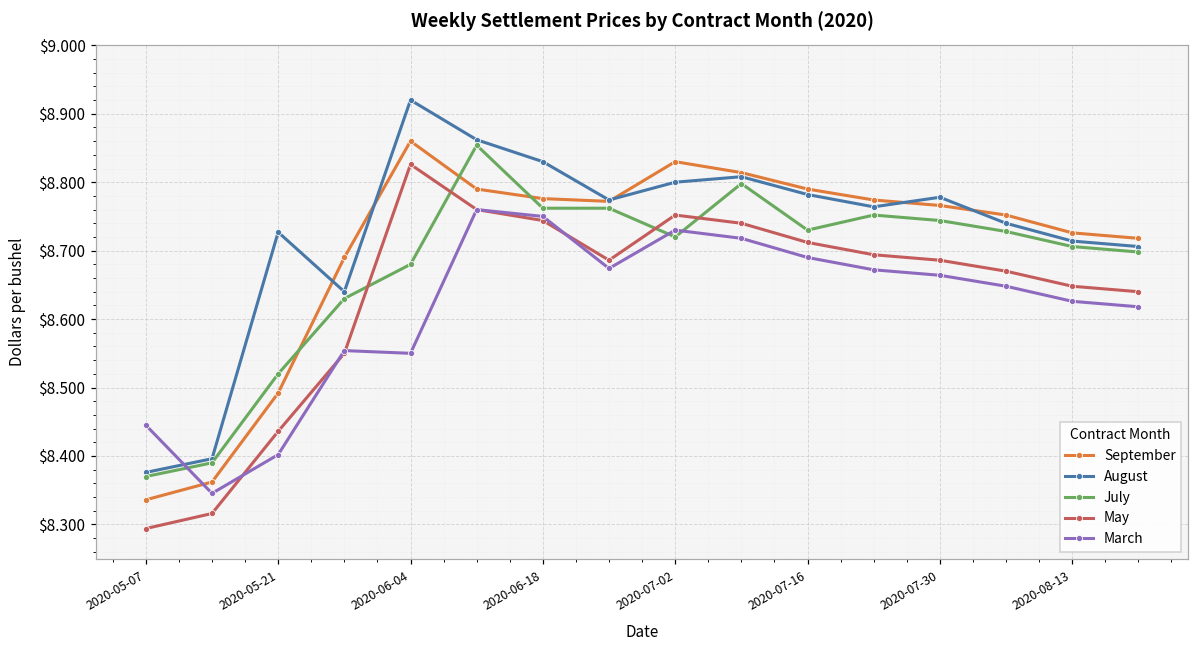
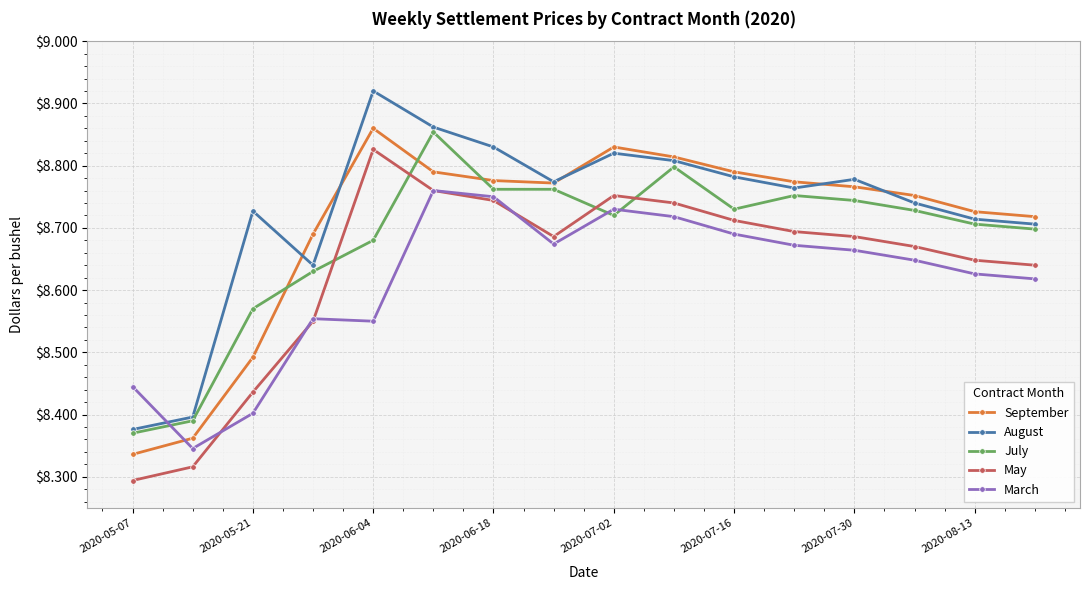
  {
    "August": {
      "2020-05-07": "$8.38",
      "2020-05-21": "$8.73",
      "2020-06-04": "$8.92",
      "2020-06-18": "$8.83",
-     "2020-07-02": "$8.80",
+     "2020-07-02": "$8.82",
      "2020-07-16": "$8.78",
      "2020-07-30": "$8.78",
      "2020-08-13": "$8.71"
    },
    "July": {
      "2020-05-07": "$8.37",
-     "2020-05-21": "$8.52",
+     "2020-05-21": "$8.57",
      "2020-06-04": "$8.68",
      "2020-06-18": "$8.76",
      "2020-07-02": "$8.72",
      "2020-07-16": "$8.73",
      "2020-07-30": "$8.74",
      "2020-08-13": "$8.71"
    },
    "March": {
      "2020-05-07": "$8.45",
      "2020-05-21": "$8.40",
      "2020-06-04": "$8.55",
      "2020-06-18": "$8.75",
      "2020-07-02": "$8.73",
      "2020-07-16": "$8.69",
      "2020-07-30": "$8.66",
      "2020-08-13": "$8.63"
    }
  }
